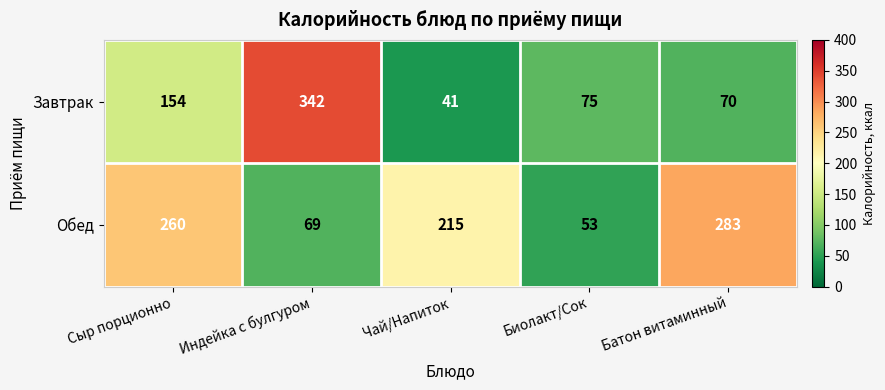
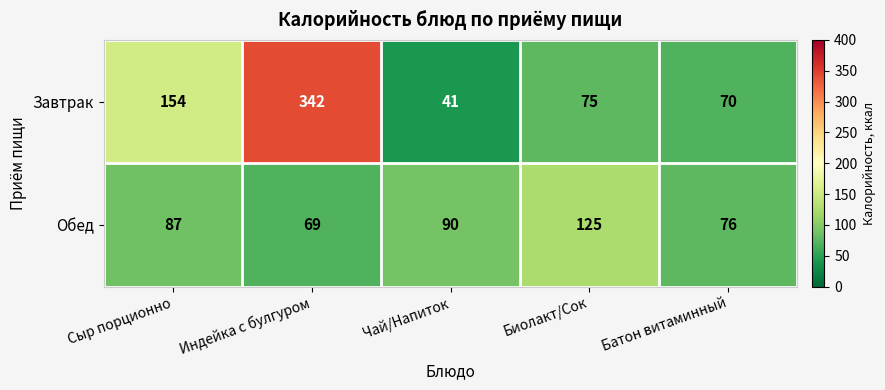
  {
    "Завтрак": {
      "Сыр порционно": 154,
      "Индейка с булгуром": 342,
      "Чай/Напиток": 41,
      "Биолакт/Сок": 75,
      "Батон витаминный": 70
    },
    "Обед": {
-     "Сыр порционно": 260,
+     "Сыр порционно": 87,
      "Индейка с булгуром": 69,
-     "Чай/Напиток": 215,
-     "Биолакт/Сок": 53,
-     "Батон витаминный": 283
+     "Чай/Напиток": 90,
+     "Биолакт/Сок": 125,
+     "Батон витаминный": 76
    }
  }
